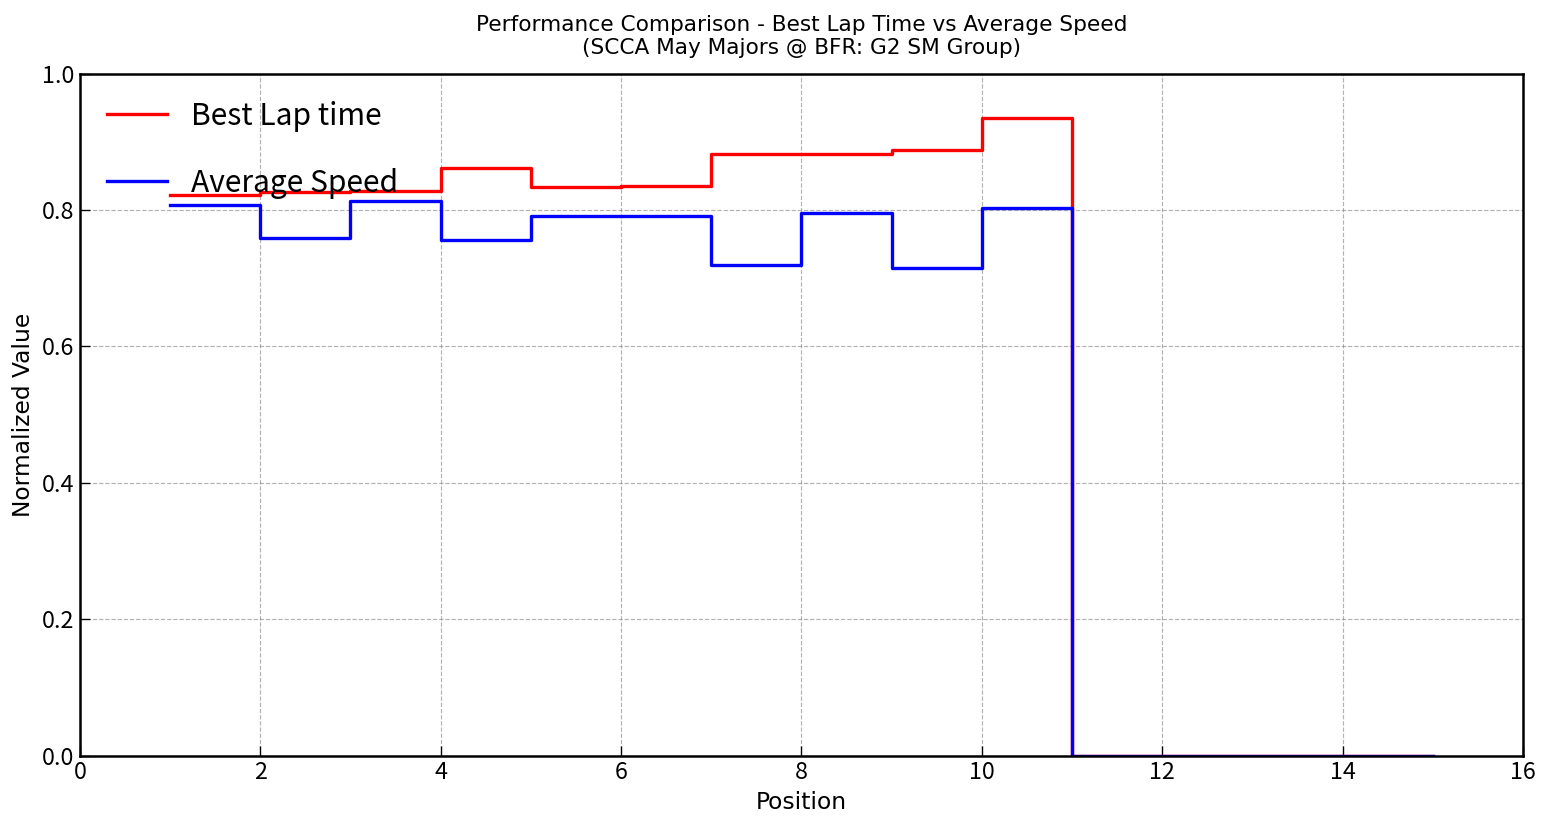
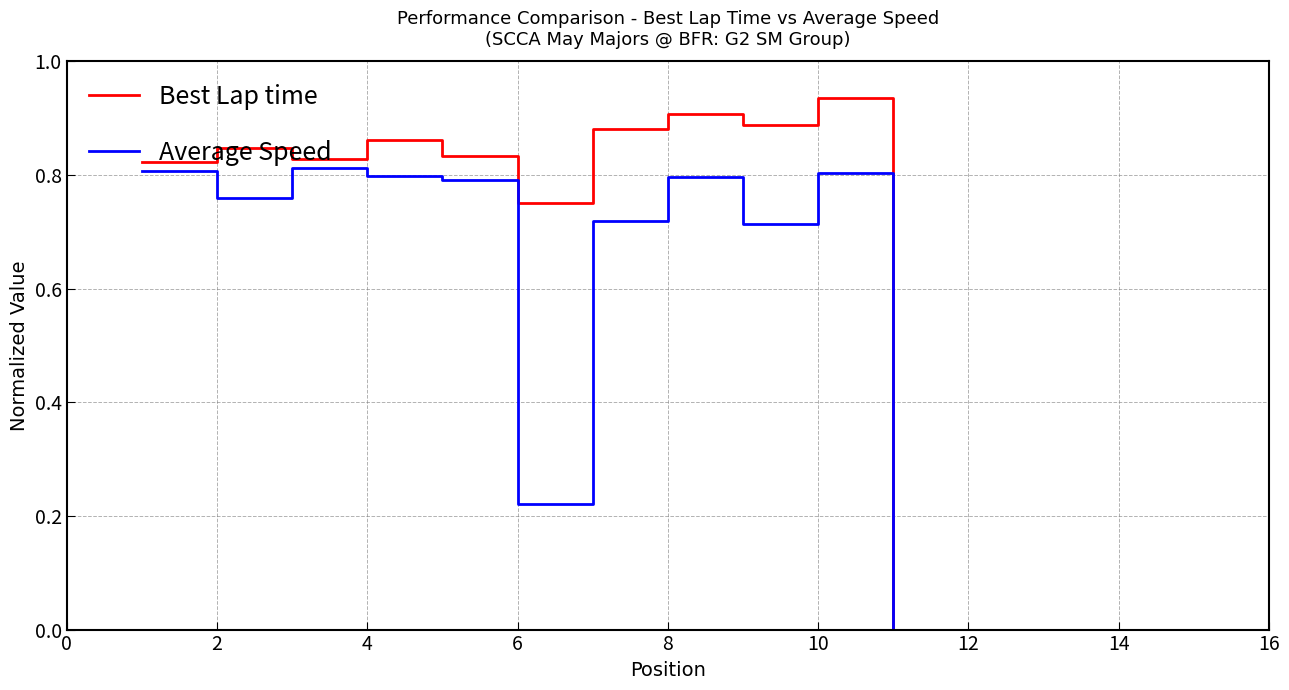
  {
    "Best Lap time": {
-     "2": 0.83,
+     "2": 0.85,
      "4": 0.86,
-     "6": 0.83,
-     "8": 0.88,
+     "6": 0.75,
+     "8": 0.91,
      "10": 0.94
    },
    "Average Speed": {
      "2": 0.76,
-     "4": 0.76,
-     "6": 0.79,
+     "4": 0.80,
+     "6": 0.22,
      "8": 0.80,
      "10": 0.80
    }
  }
